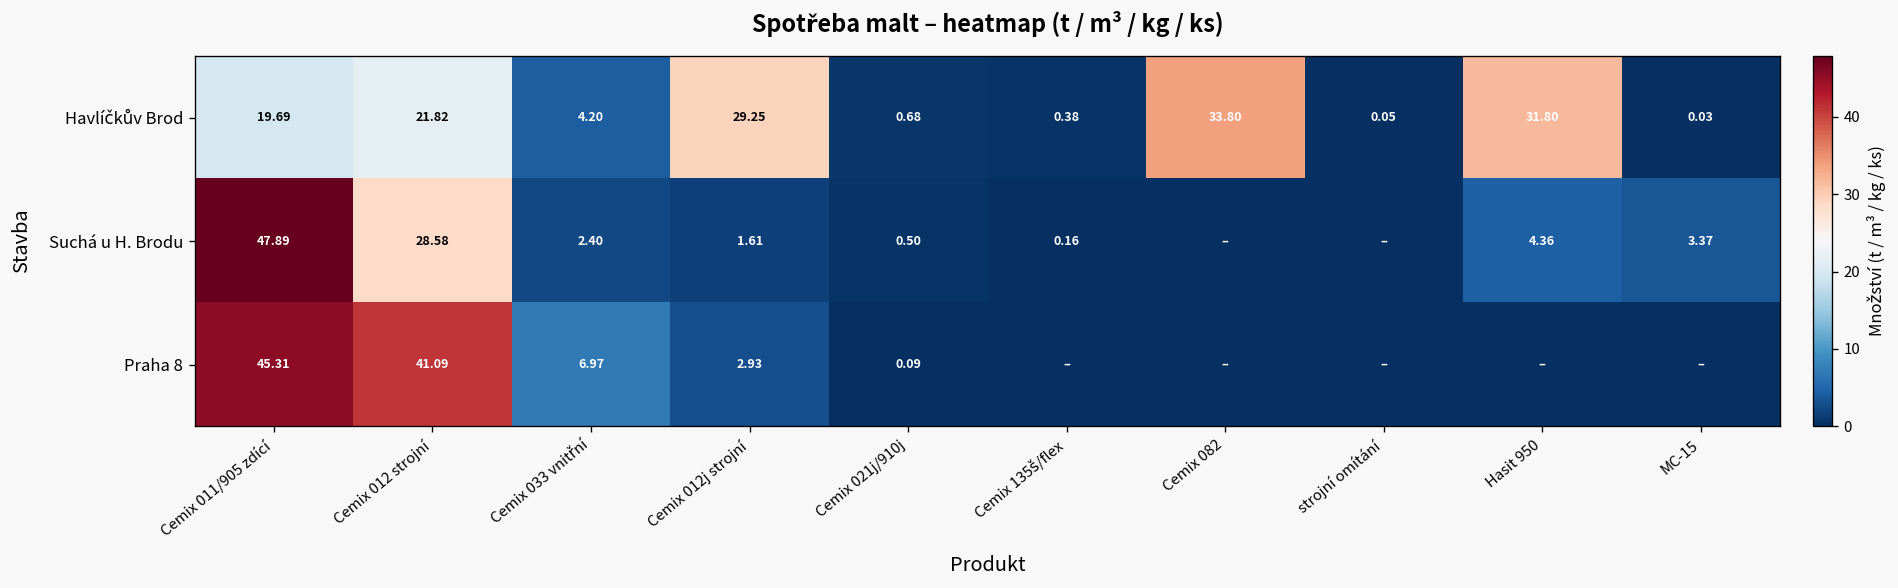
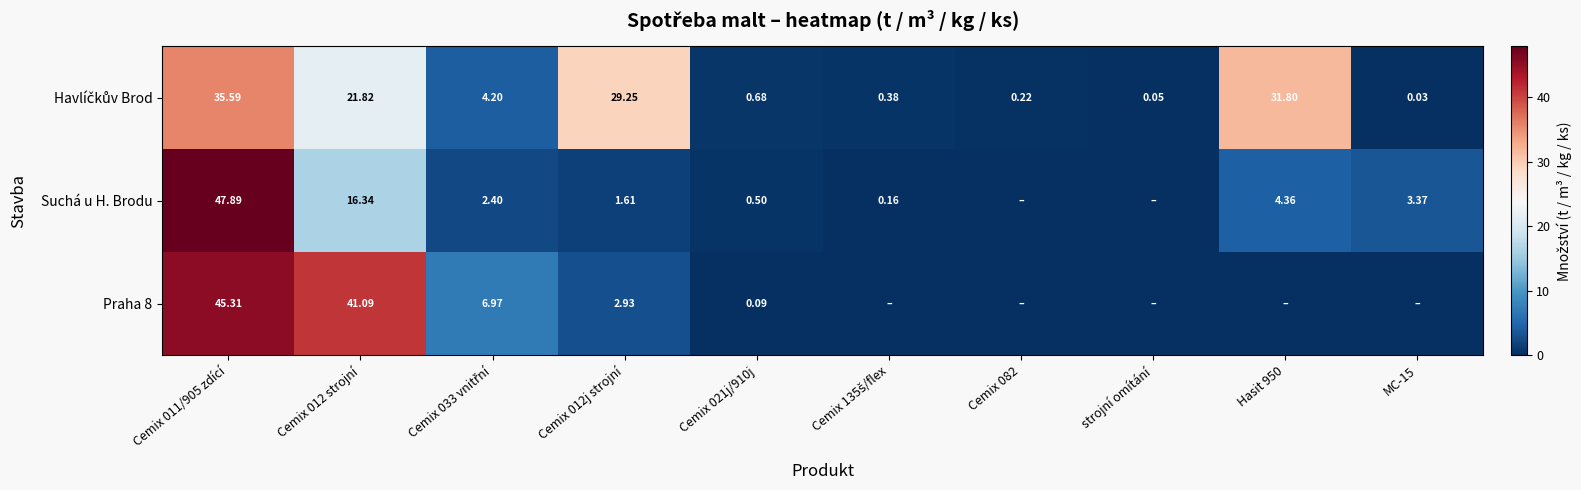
  {
    "Havlíčkův Brod": {
-     "Cemix 011/905 zdící": 19.69,
+     "Cemix 011/905 zdící": 35.59,
      "Cemix 012 strojní": 21.82,
      "Cemix 033 vnitřní": 4.20,
      "Cemix 012j strojní": 29.25,
      "Cemix 021j/910j": 0.68,
      "Cemix 135š/flex": 0.38,
-     "Cemix 082": 33.80,
+     "Cemix 082": 0.22,
      "strojní omítání": 0.05,
      "Hasit 950": 31.80,
      "MC-15": 0.03
    },
    "Suchá u H. Brodu": {
      "Cemix 011/905 zdící": 47.89,
-     "Cemix 012 strojní": 28.58,
+     "Cemix 012 strojní": 16.34,
      "Cemix 033 vnitřní": 2.40,
      "Cemix 012j strojní": 1.61,
      "Cemix 021j/910j": 0.50,
      "Cemix 135š/flex": 0.16,
      "Hasit 950": 4.36,
      "MC-15": 3.37
    },
    "Praha 8": {
      "Cemix 011/905 zdící": 45.31,
      "Cemix 012 strojní": 41.09,
      "Cemix 033 vnitřní": 6.97,
      "Cemix 012j strojní": 2.93,
      "Cemix 021j/910j": 0.09
    }
  }
